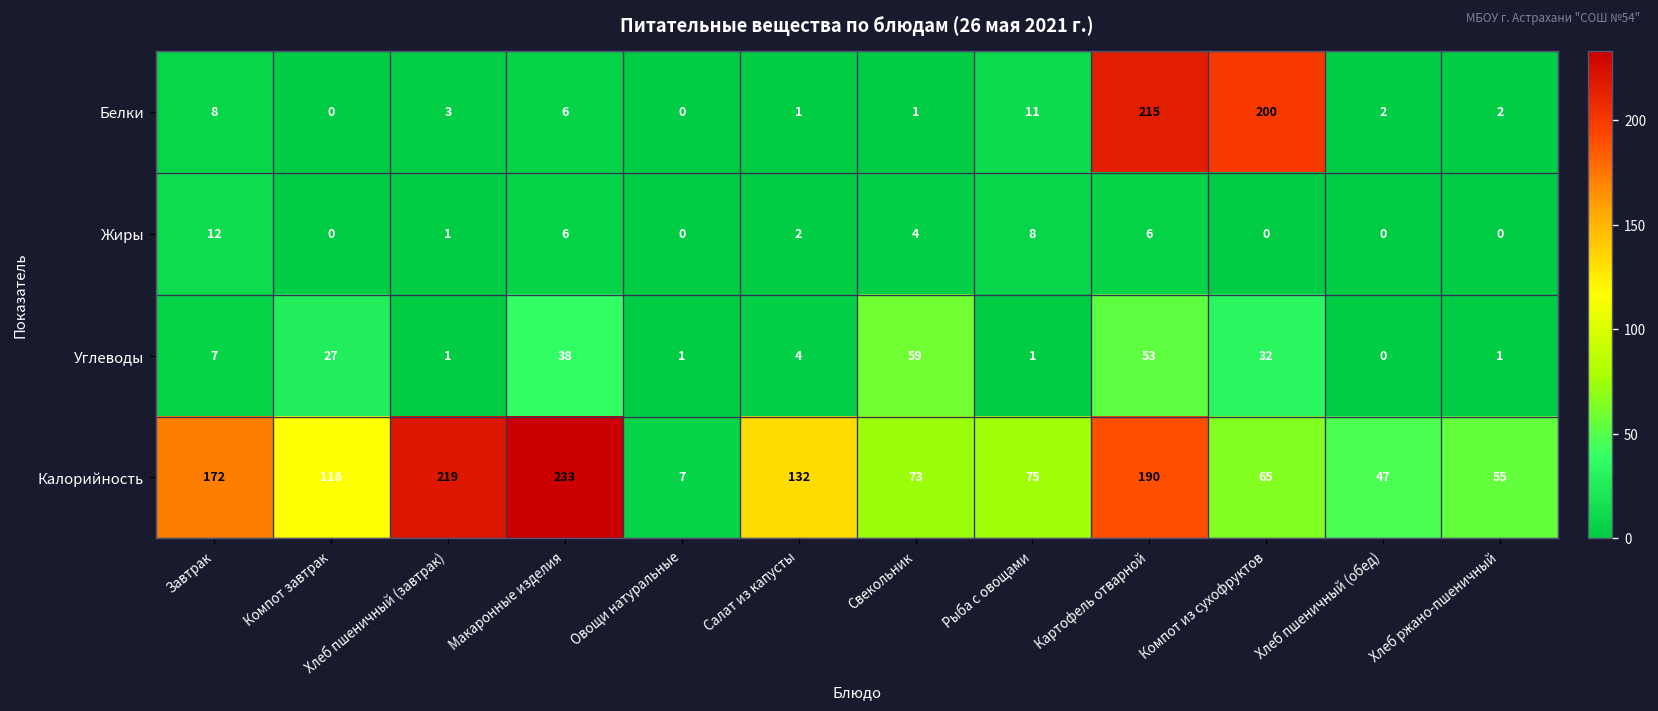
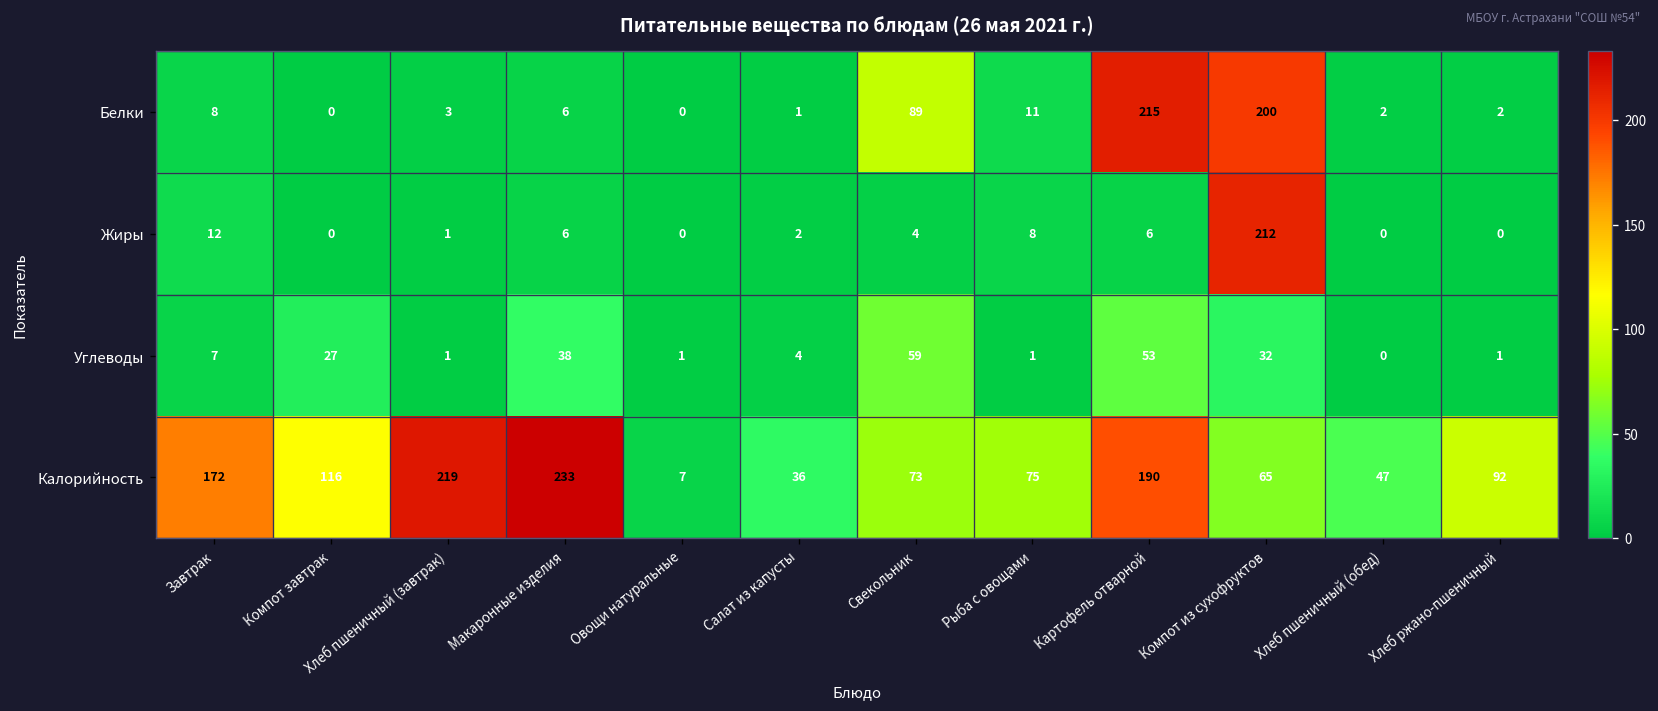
  {
    "Белки": {
      "Завтрак": 8,
      "Компот завтрак": 0,
      "Хлеб пшеничный (завтрак)": 3,
      "Макаронные изделия": 6,
      "Овощи натуральные": 0,
      "Салат из капусты": 1,
-     "Свекольник": 1,
+     "Свекольник": 89,
      "Рыба с овощами": 11,
      "Картофель отварной": 215,
      "Компот из сухофруктов": 200,
      "Хлеб пшеничный (обед)": 2,
      "Хлеб ржано-пшеничный": 2
    },
    "Жиры": {
      "Завтрак": 12,
      "Компот завтрак": 0,
      "Хлеб пшеничный (завтрак)": 1,
      "Макаронные изделия": 6,
      "Овощи натуральные": 0,
      "Салат из капусты": 2,
      "Свекольник": 4,
      "Рыба с овощами": 8,
      "Картофель отварной": 6,
-     "Компот из сухофруктов": 0,
+     "Компот из сухофруктов": 212,
      "Хлеб пшеничный (обед)": 0,
      "Хлеб ржано-пшеничный": 0
    },
    "Углеводы": {
      "Завтрак": 7,
      "Компот завтрак": 27,
      "Хлеб пшеничный (завтрак)": 1,
      "Макаронные изделия": 38,
      "Овощи натуральные": 1,
      "Салат из капусты": 4,
      "Свекольник": 59,
      "Рыба с овощами": 1,
      "Картофель отварной": 53,
      "Компот из сухофруктов": 32,
      "Хлеб пшеничный (обед)": 0,
      "Хлеб ржано-пшеничный": 1
    },
    "Калорийность": {
      "Завтрак": 172,
      "Компот завтрак": 116,
      "Хлеб пшеничный (завтрак)": 219,
      "Макаронные изделия": 233,
      "Овощи натуральные": 7,
-     "Салат из капусты": 132,
+     "Салат из капусты": 36,
      "Свекольник": 73,
      "Рыба с овощами": 75,
      "Картофель отварной": 190,
      "Компот из сухофруктов": 65,
      "Хлеб пшеничный (обед)": 47,
-     "Хлеб ржано-пшеничный": 55
+     "Хлеб ржано-пшеничный": 92
    }
  }
